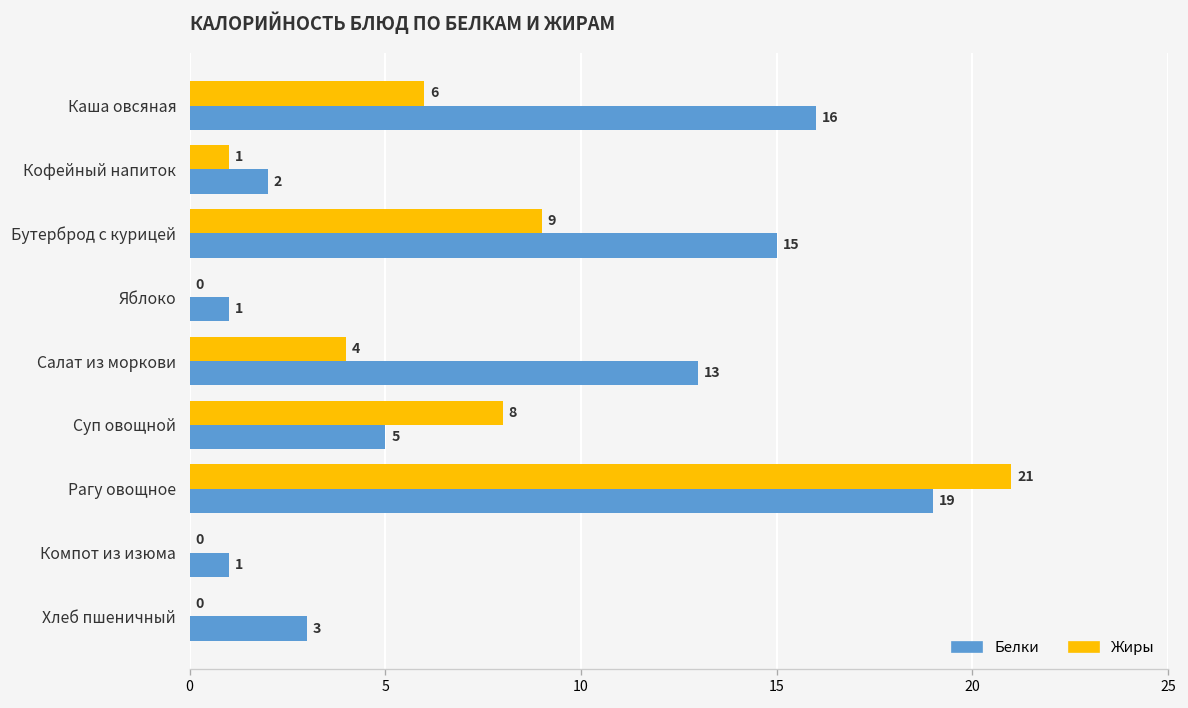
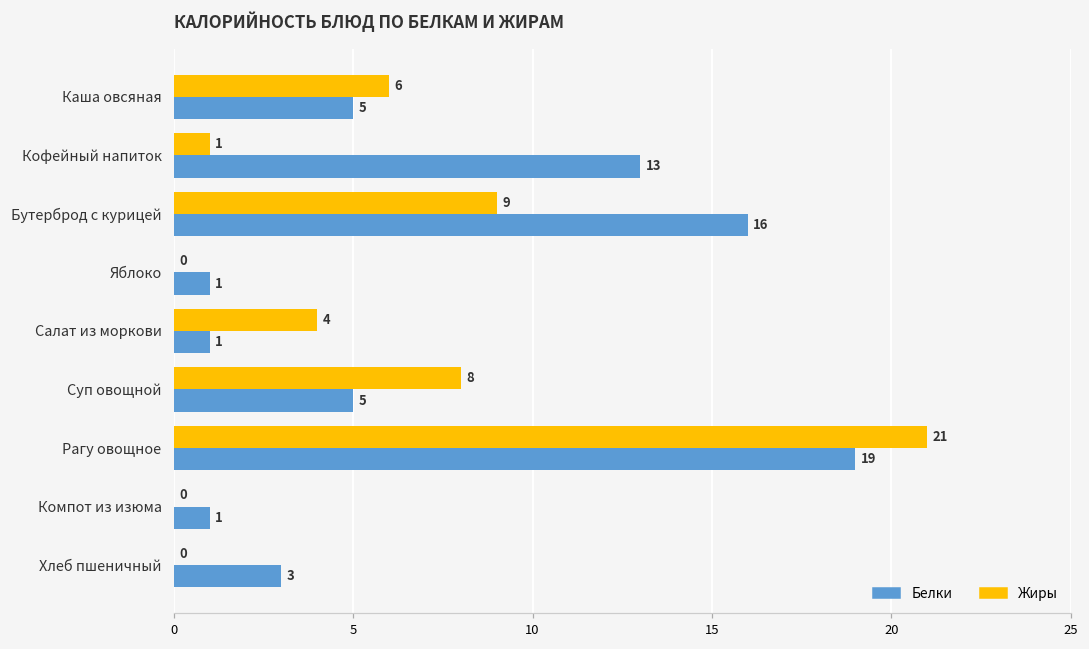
  {
    "Белки": {
-     "Каша овсяная": 16,
-     "Кофейный напиток": 2,
-     "Бутерброд с курицей": 15,
+     "Каша овсяная": 5,
+     "Кофейный напиток": 13,
+     "Бутерброд с курицей": 16,
      "Яблоко": 1,
-     "Салат из моркови": 13,
+     "Салат из моркови": 1,
      "Суп овощной": 5,
      "Рагу овощное": 19,
      "Компот из изюма": 1,
      "Хлеб пшеничный": 3
    },
    "Жиры": {
      "Каша овсяная": 6,
      "Кофейный напиток": 1,
      "Бутерброд с курицей": 9,
      "Яблоко": 0,
      "Салат из моркови": 4,
      "Суп овощной": 8,
      "Рагу овощное": 21,
      "Компот из изюма": 0,
      "Хлеб пшеничный": 0
    }
  }
